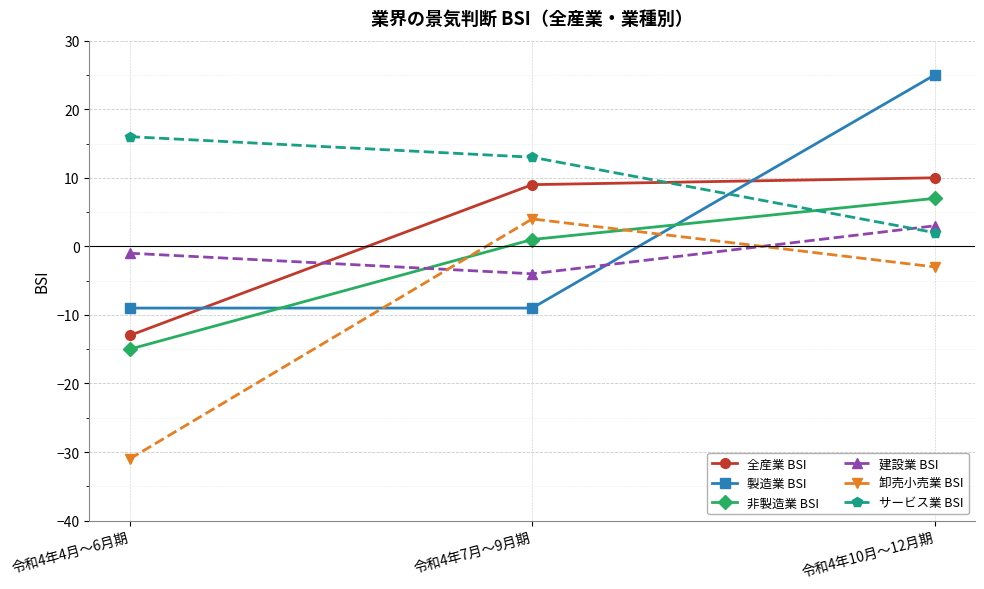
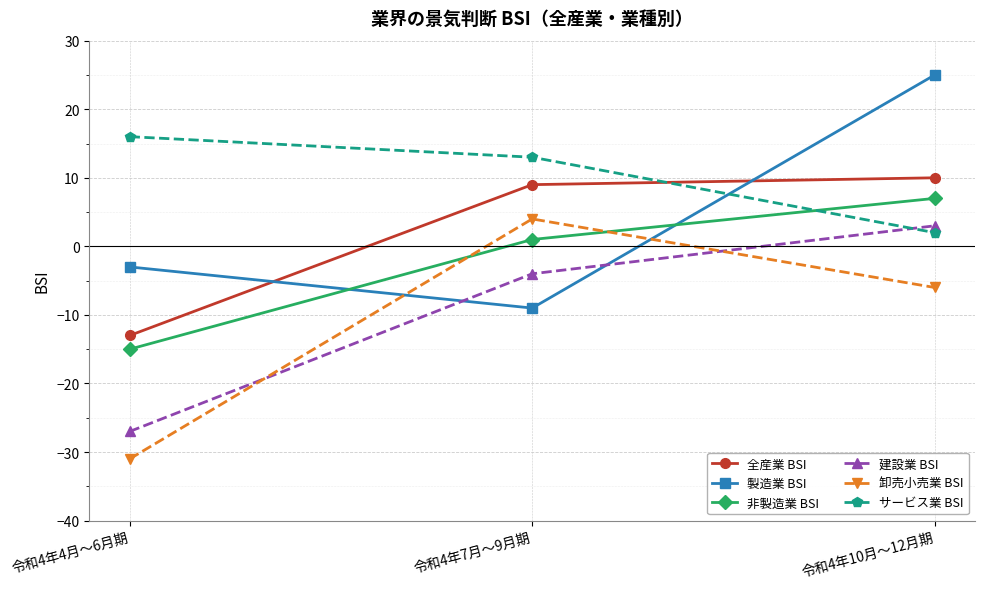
  {
    "全産業 BSI": {
      "令和4年4月～6月期": -13,
      "令和4年7月～9月期": 9,
      "令和4年10月～12月期": 10
    },
    "製造業 BSI": {
-     "令和4年4月～6月期": -9,
+     "令和4年4月～6月期": -3,
      "令和4年7月～9月期": -9,
      "令和4年10月～12月期": 25
    },
    "建設業 BSI": {
-     "令和4年4月～6月期": -1,
+     "令和4年4月～6月期": -27,
      "令和4年7月～9月期": -4,
      "令和4年10月～12月期": 3
    },
    "卸売小売業 BSI": {
      "令和4年4月～6月期": -31,
      "令和4年7月～9月期": 4,
-     "令和4年10月～12月期": -3
+     "令和4年10月～12月期": -6
    }
  }
